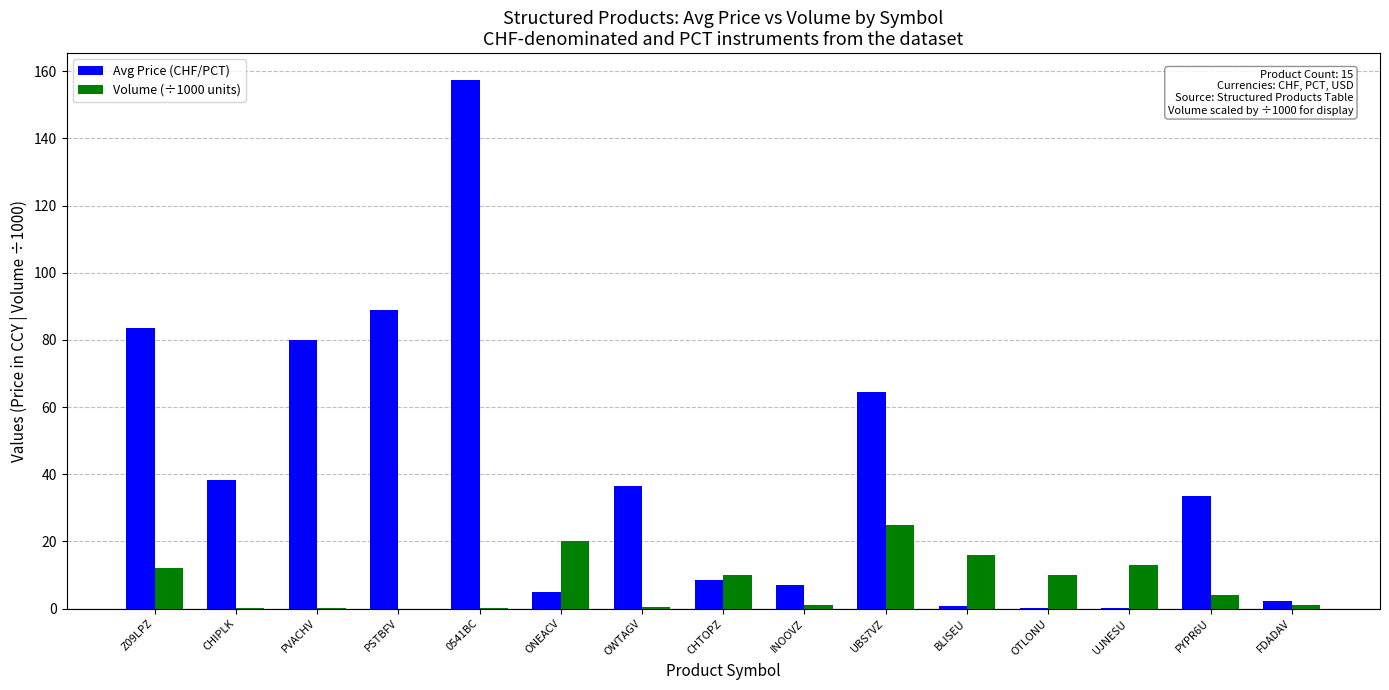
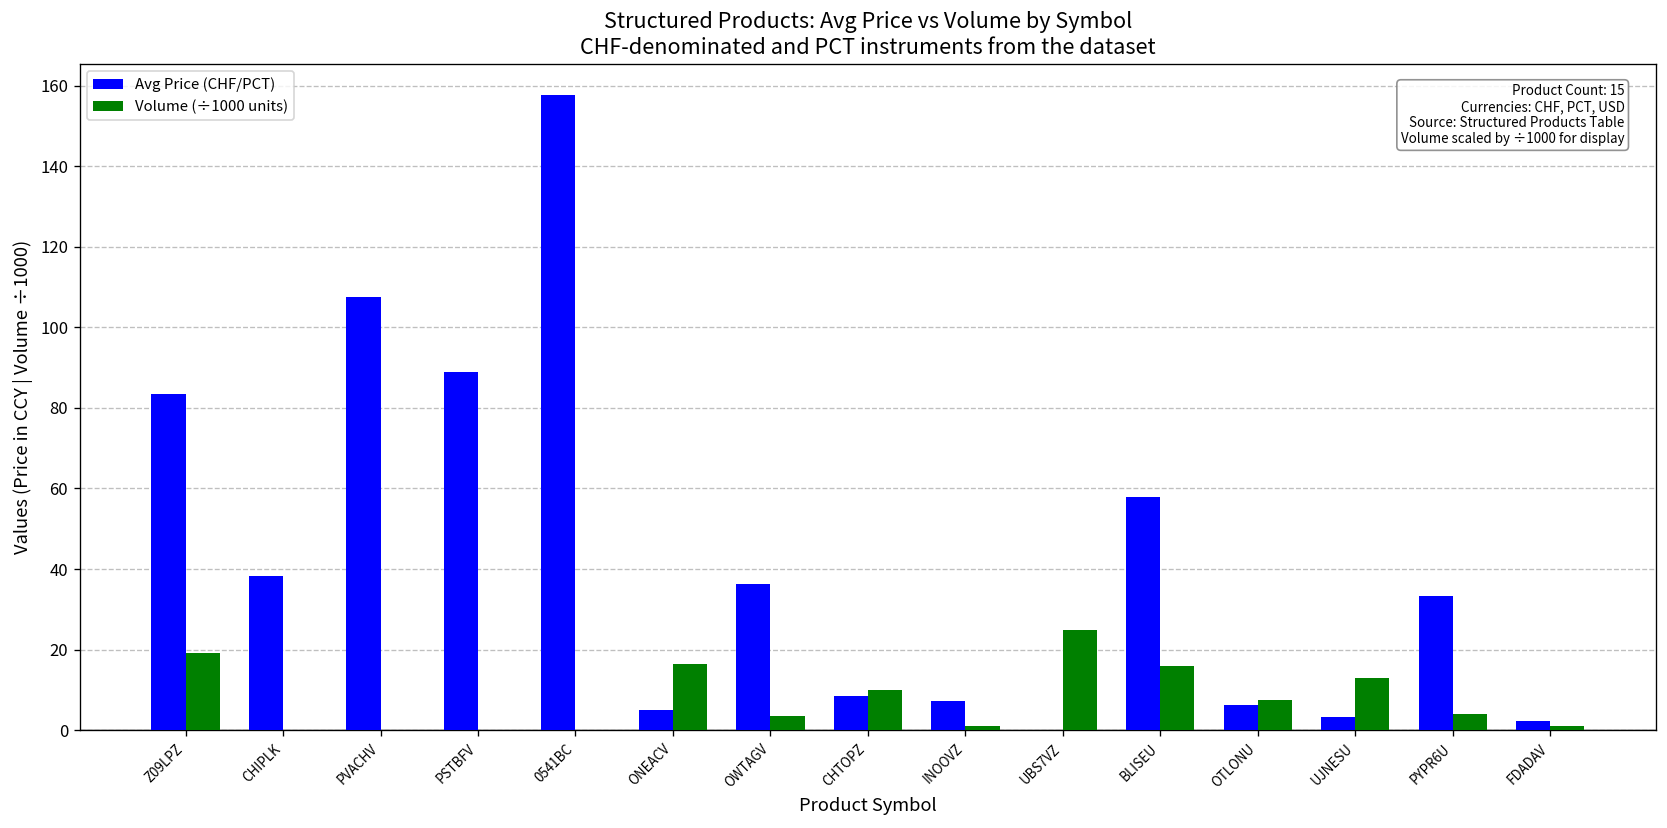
  {
    "Avg Price (CHF/PCT)": {
      "Z09LPZ": 83,
      "CHIPLK": 38,
-     "PVACHV": 80,
+     "PVACHV": 107,
      "PSTBFV": 89,
      "0541BC": 158,
      "ONEACV": 5,
      "OWTAGV": 36,
      "CHTOPZ": 8,
      "INOOVZ": 7,
-     "UBS7VZ": 64,
-     "BLISEU": 1,
-     "OTLONU": 0,
-     "UJNESU": 0,
+     "UBS7VZ": 0,
+     "BLISEU": 58,
+     "OTLONU": 6,
+     "UJNESU": 3,
      "PYPR6U": 33,
      "FDADAV": 2
    },
    "Volume (÷1000 units)": {
-     "Z09LPZ": 12,
-     "ONEACV": 20,
-     "OWTAGV": 1,
+     "Z09LPZ": 19,
+     "ONEACV": 16,
+     "OWTAGV": 4,
      "CHTOPZ": 10,
      "INOOVZ": 1,
      "UBS7VZ": 25,
      "BLISEU": 16,
-     "OTLONU": 10,
+     "OTLONU": 8,
      "UJNESU": 13,
      "PYPR6U": 4,
      "FDADAV": 1
    }
  }
